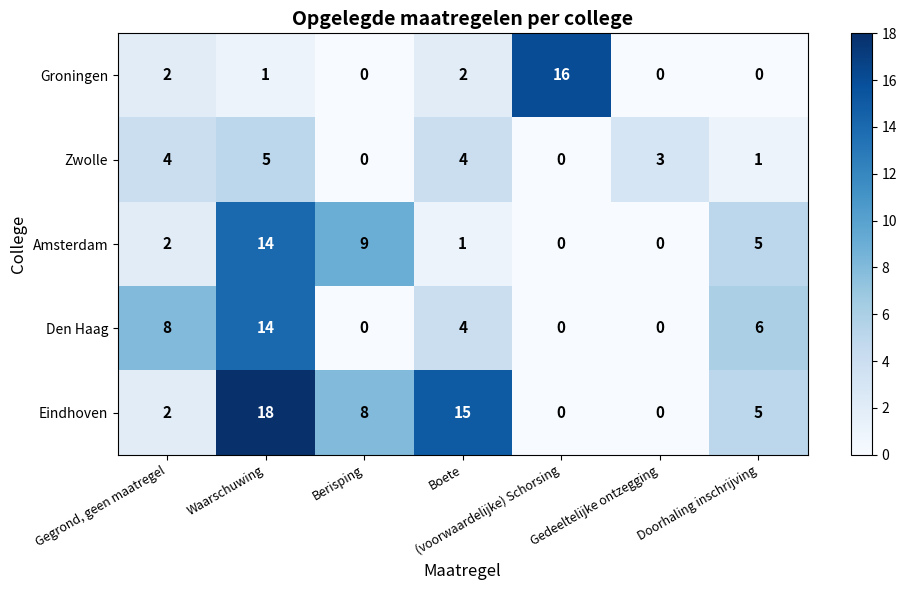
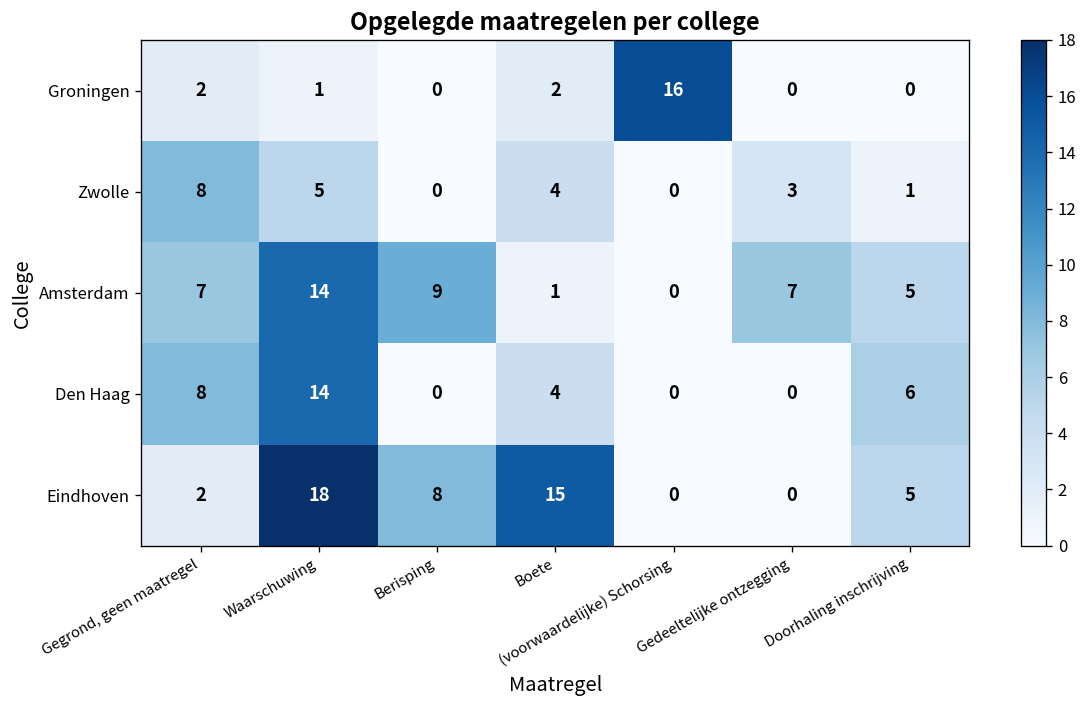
  {
    "Groningen": {
      "Gegrond, geen maatregel": 2,
      "Waarschuwing": 1,
      "Berisping": 0,
      "Boete": 2,
      "(voorwaardelijke) Schorsing": 16,
      "Gedeeltelijke ontzegging": 0,
      "Doorhaling inschrijving": 0
    },
    "Zwolle": {
-     "Gegrond, geen maatregel": 4,
+     "Gegrond, geen maatregel": 8,
      "Waarschuwing": 5,
      "Berisping": 0,
      "Boete": 4,
      "(voorwaardelijke) Schorsing": 0,
      "Gedeeltelijke ontzegging": 3,
      "Doorhaling inschrijving": 1
    },
    "Amsterdam": {
-     "Gegrond, geen maatregel": 2,
+     "Gegrond, geen maatregel": 7,
      "Waarschuwing": 14,
      "Berisping": 9,
      "Boete": 1,
      "(voorwaardelijke) Schorsing": 0,
-     "Gedeeltelijke ontzegging": 0,
+     "Gedeeltelijke ontzegging": 7,
      "Doorhaling inschrijving": 5
    },
    "Den Haag": {
      "Gegrond, geen maatregel": 8,
      "Waarschuwing": 14,
      "Berisping": 0,
      "Boete": 4,
      "(voorwaardelijke) Schorsing": 0,
      "Gedeeltelijke ontzegging": 0,
      "Doorhaling inschrijving": 6
    },
    "Eindhoven": {
      "Gegrond, geen maatregel": 2,
      "Waarschuwing": 18,
      "Berisping": 8,
      "Boete": 15,
      "(voorwaardelijke) Schorsing": 0,
      "Gedeeltelijke ontzegging": 0,
      "Doorhaling inschrijving": 5
    }
  }
